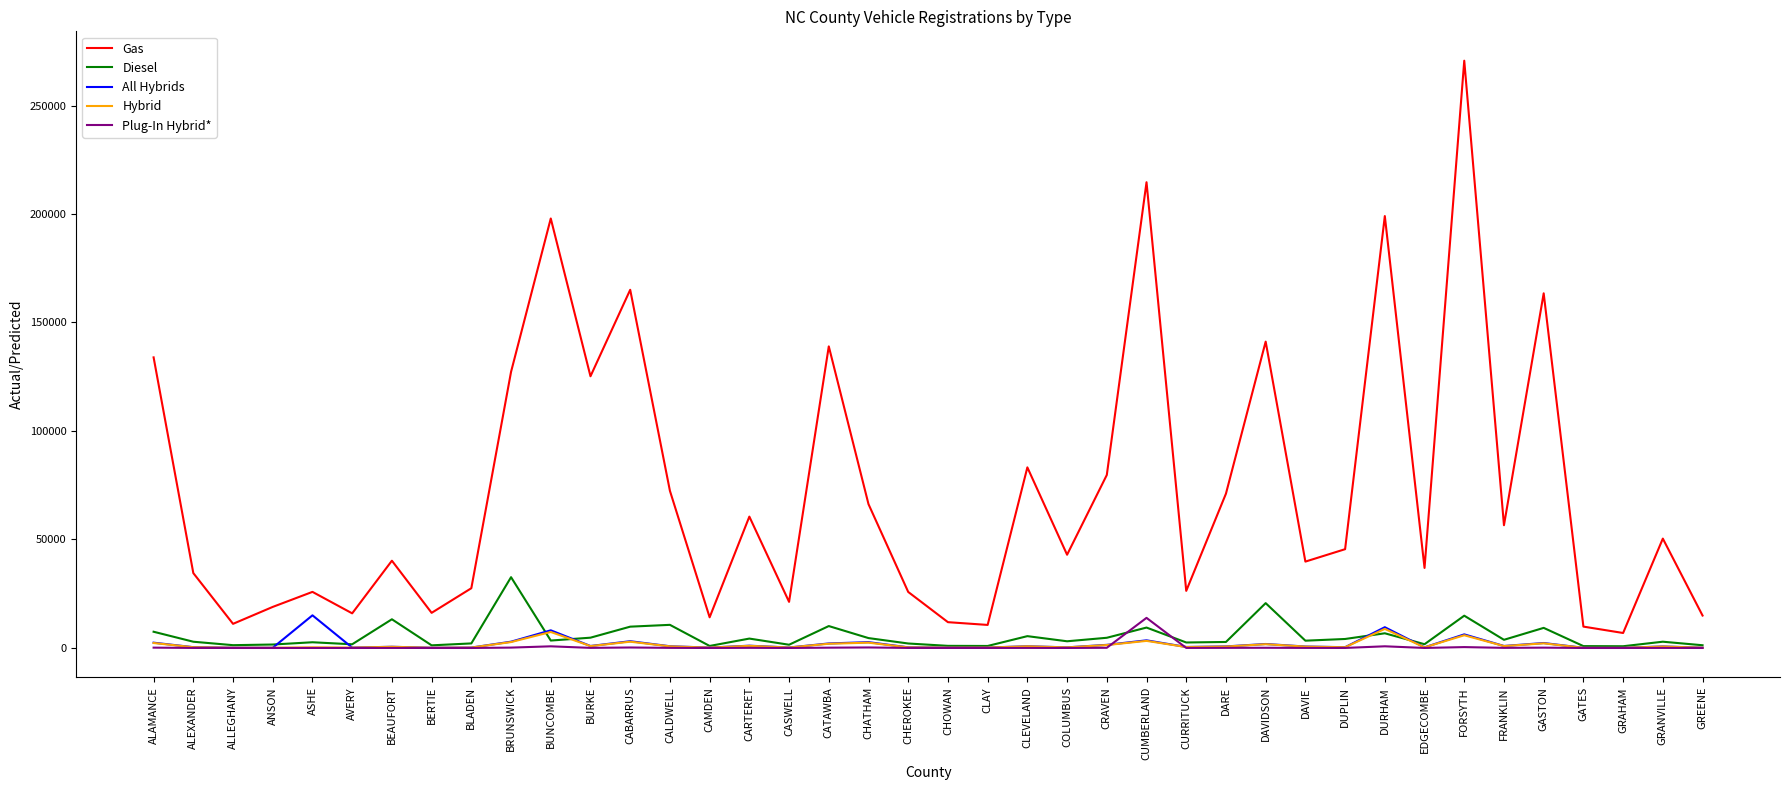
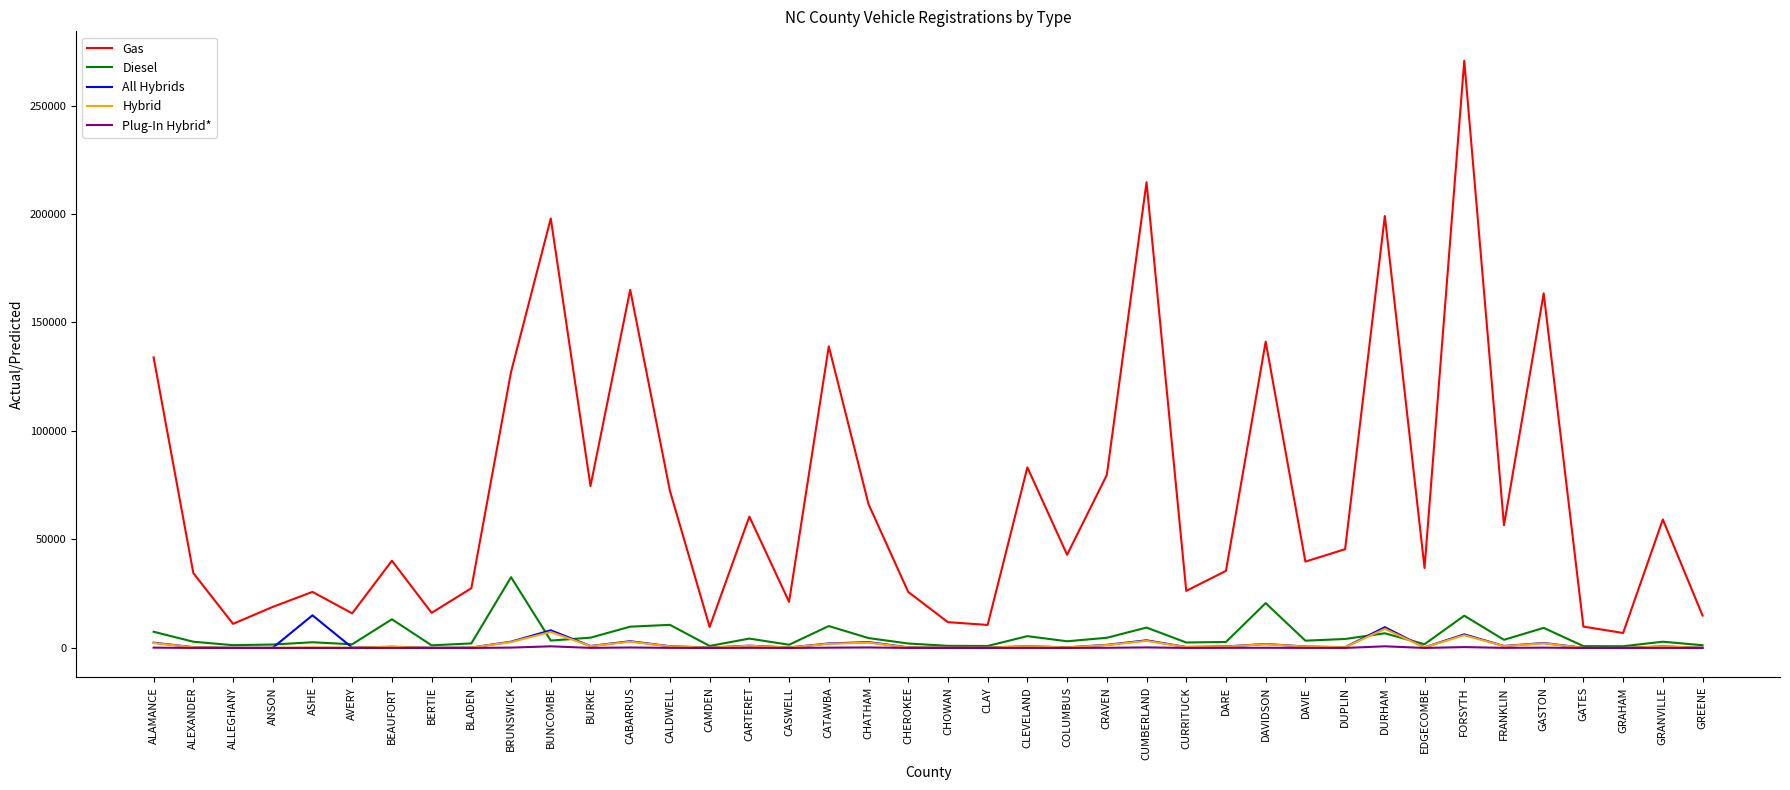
  {
    "Gas": {
      "ALAMANCE": 134000,
      "ALEXANDER": 35000,
      "ALLEGHANY": 11000,
      "ANSON": 19000,
      "ASHE": 26000,
      "AVERY": 16000,
      "BEAUFORT": 40000,
      "BERTIE": 16000,
      "BLADEN": 28000,
      "BRUNSWICK": 127000,
      "BUNCOMBE": 198000,
-     "BURKE": 125000,
+     "BURKE": 75000,
      "CABARRUS": 165000,
      "CALDWELL": 72000,
-     "CAMDEN": 14000,
+     "CAMDEN": 10000,
      "CARTERET": 61000,
      "CASWELL": 21000,
      "CATAWBA": 139000,
      "CHATHAM": 66000,
      "CHEROKEE": 26000,
      "CHOWAN": 12000,
      "CLAY": 11000,
      "CLEVELAND": 83000,
      "COLUMBUS": 43000,
      "CRAVEN": 80000,
      "CUMBERLAND": 215000,
      "CURRITUCK": 26000,
-     "DARE": 71000,
+     "DARE": 36000,
      "DAVIDSON": 141000,
      "DAVIE": 40000,
      "DUPLIN": 46000,
      "DURHAM": 199000,
      "EDGECOMBE": 37000,
      "FORSYTH": 271000,
      "FRANKLIN": 57000,
      "GASTON": 163000,
      "GATES": 10000,
      "GRAHAM": 7000,
-     "GRANVILLE": 50000,
+     "GRANVILLE": 59000,
      "GREENE": 15000
    },
    "Diesel": {
      "ALAMANCE": 7000,
      "ALEXANDER": 3000,
      "ANSON": 2000,
      "ASHE": 3000,
      "AVERY": 2000,
      "BEAUFORT": 13000,
      "BLADEN": 2000,
      "BRUNSWICK": 33000,
      "BUNCOMBE": 3000,
      "BURKE": 5000,
      "CABARRUS": 10000,
      "CALDWELL": 11000,
      "CARTERET": 4000,
      "CASWELL": 1000,
      "CATAWBA": 10000,
      "CHATHAM": 5000,
      "CHEROKEE": 2000,
      "CLEVELAND": 5000,
      "COLUMBUS": 3000,
      "CRAVEN": 5000,
      "CUMBERLAND": 9000,
      "CURRITUCK": 3000,
      "DARE": 3000,
      "DAVIDSON": 21000,
      "DAVIE": 3000,
      "DUPLIN": 4000,
      "DURHAM": 7000,
      "EDGECOMBE": 2000,
      "FORSYTH": 15000,
      "FRANKLIN": 4000,
      "GASTON": 9000,
      "GRANVILLE": 3000
    },
    "All Hybrids": {
      "ASHE": 15000
    },
    "Plug-In Hybrid*": {
      "ALAMANCE": 0,
      "BRUNSWICK": 0,
      "BUNCOMBE": 1000,
      "CABARRUS": 0,
      "CATAWBA": 0,
      "CHATHAM": 0,
      "CRAVEN": 0,
-     "CUMBERLAND": 14000,
+     "CUMBERLAND": 0,
      "DAVIDSON": 0,
      "DURHAM": 1000,
      "FORSYTH": 0,
      "GASTON": 0
    }
  }
